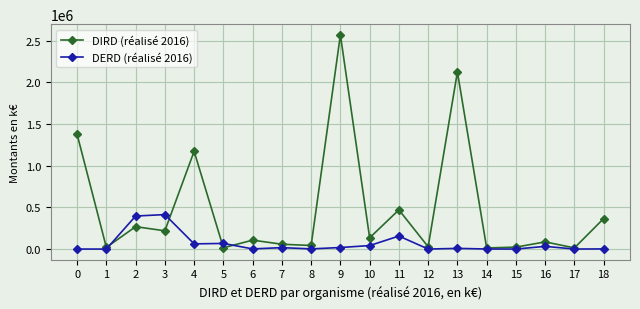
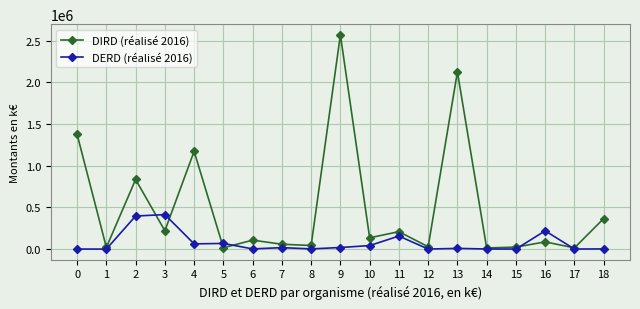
  {
    "DIRD (réalisé 2016)": {
      "0": 1400000,
-     "2": 300000,
+     "2": 800000,
      "3": 200000,
      "4": 1200000,
      "5": 0,
      "6": 100000,
      "7": 100000,
      "8": 0,
      "9": 2600000,
      "10": 100000,
-     "11": 500000,
+     "11": 200000,
      "13": 2100000,
      "16": 100000,
      "18": 400000
    },
    "DERD (réalisé 2016)": {
      "0": 0,
      "2": 400000,
      "3": 400000,
      "4": 100000,
      "5": 100000,
      "6": 0,
      "7": 0,
      "8": 0,
      "9": 0,
      "10": 0,
      "11": 200000,
      "13": 0,
-     "16": 0,
+     "16": 200000,
      "18": 0
    }
  }
